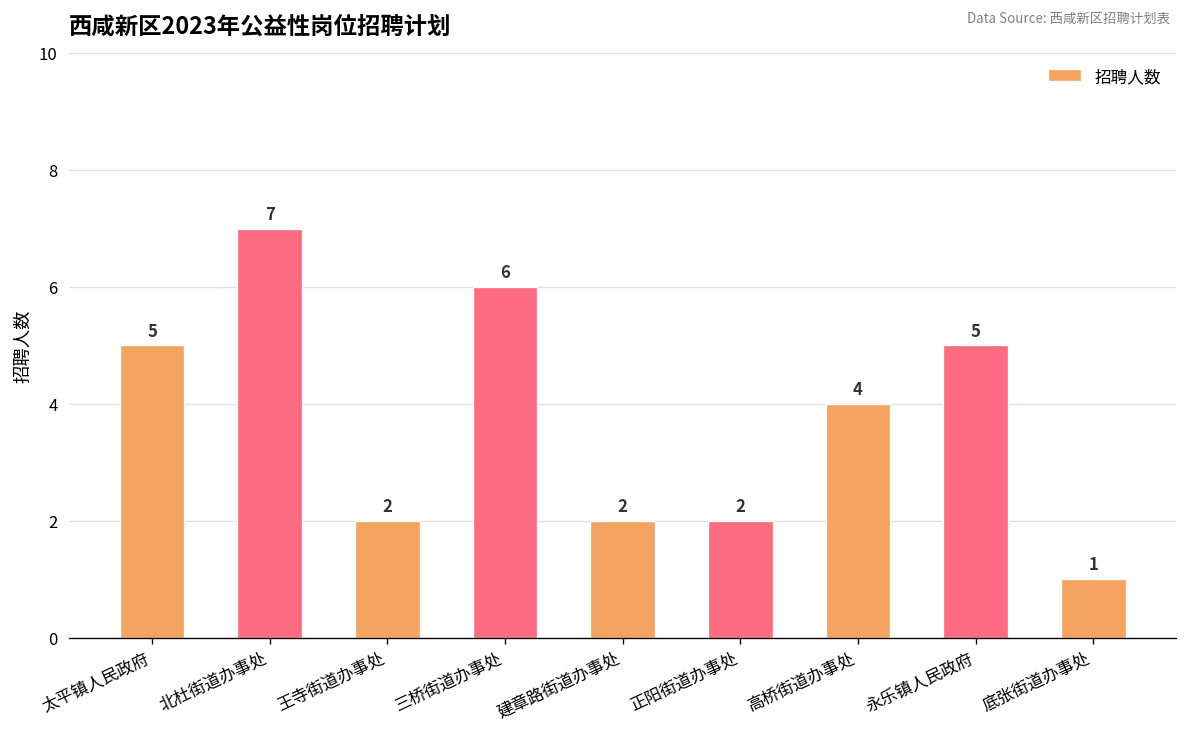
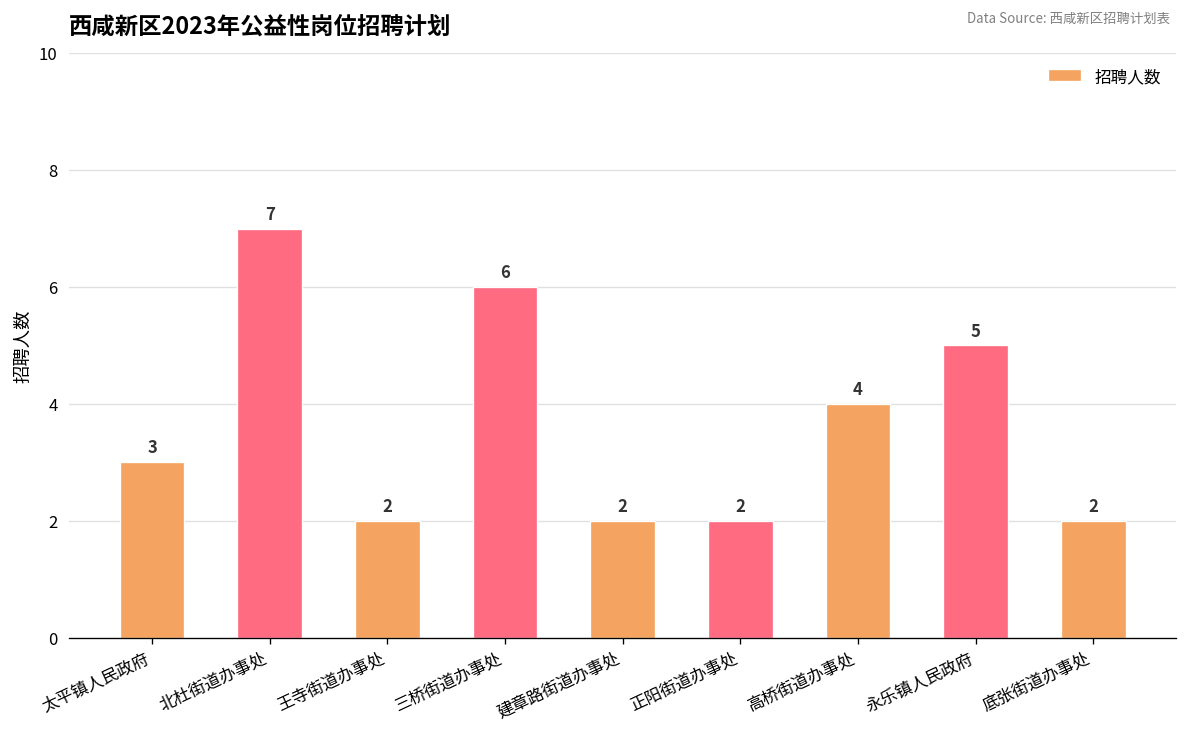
  {
-   "太平镇人民政府": 5,
+   "太平镇人民政府": 3,
    "北杜街道办事处": 7,
    "王寺街道办事处": 2,
    "三桥街道办事处": 6,
    "建章路街道办事处": 2,
    "正阳街道办事处": 2,
    "高桥街道办事处": 4,
    "永乐镇人民政府": 5,
-   "底张街道办事处": 1
+   "底张街道办事处": 2
  }
